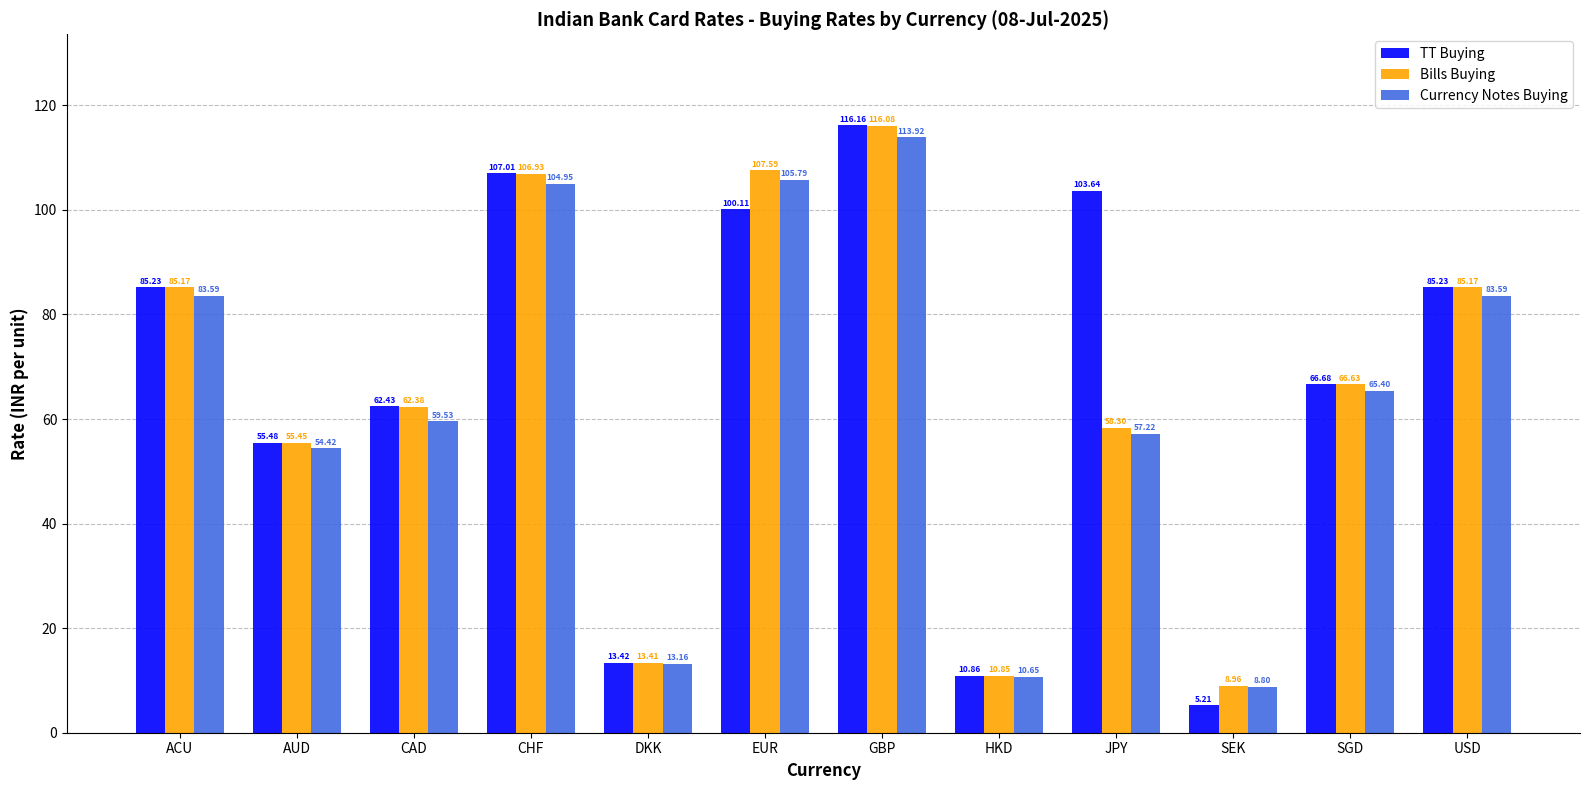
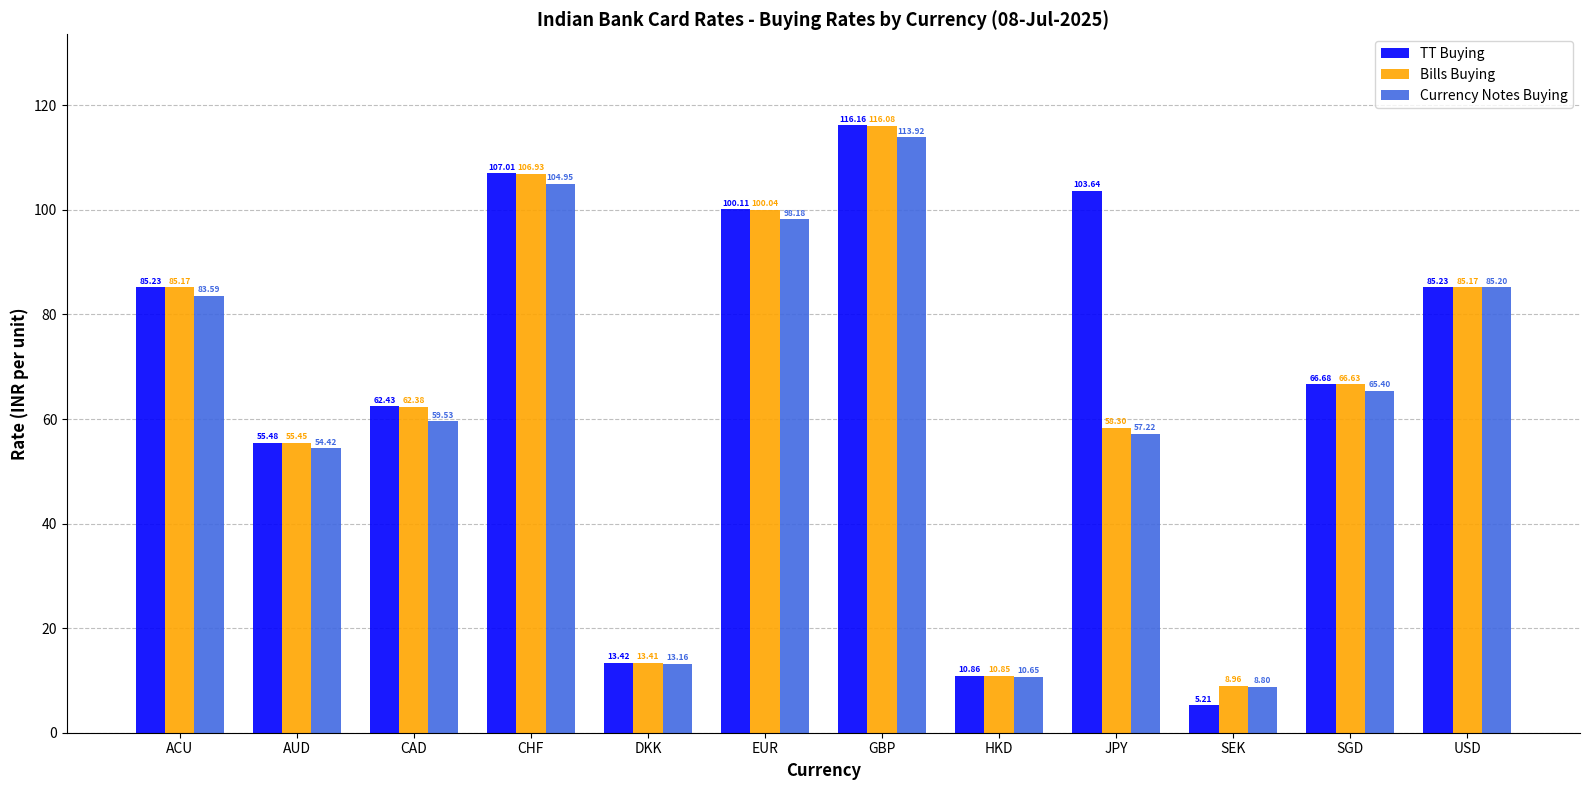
  {
    "TT Buying": {
      "ACU": 85.23,
      "AUD": 55.48,
      "CAD": 62.43,
      "CHF": 107.01,
      "DKK": 13.42,
      "EUR": 100.11,
      "GBP": 116.16,
      "HKD": 10.86,
      "JPY": 103.64,
      "SEK": 5.21,
      "SGD": 66.68,
      "USD": 85.23
    },
    "Bills Buying": {
      "ACU": 85.17,
      "AUD": 55.45,
      "CAD": 62.38,
      "CHF": 106.93,
      "DKK": 13.41,
-     "EUR": 107.59,
+     "EUR": 100.04,
      "GBP": 116.08,
      "HKD": 10.85,
      "JPY": 58.30,
      "SEK": 8.96,
      "SGD": 66.63,
      "USD": 85.17
    },
    "Currency Notes Buying": {
      "ACU": 83.59,
      "AUD": 54.42,
      "CAD": 59.53,
      "CHF": 104.95,
      "DKK": 13.16,
-     "EUR": 105.79,
+     "EUR": 98.18,
      "GBP": 113.92,
      "HKD": 10.65,
      "JPY": 57.22,
      "SEK": 8.80,
      "SGD": 65.40,
-     "USD": 83.59
+     "USD": 85.20
    }
  }
